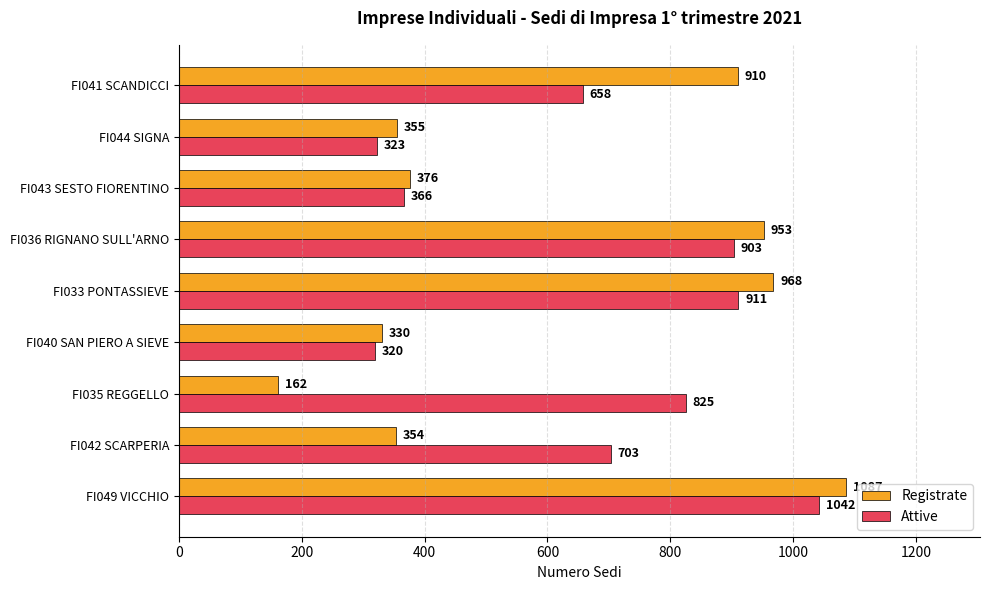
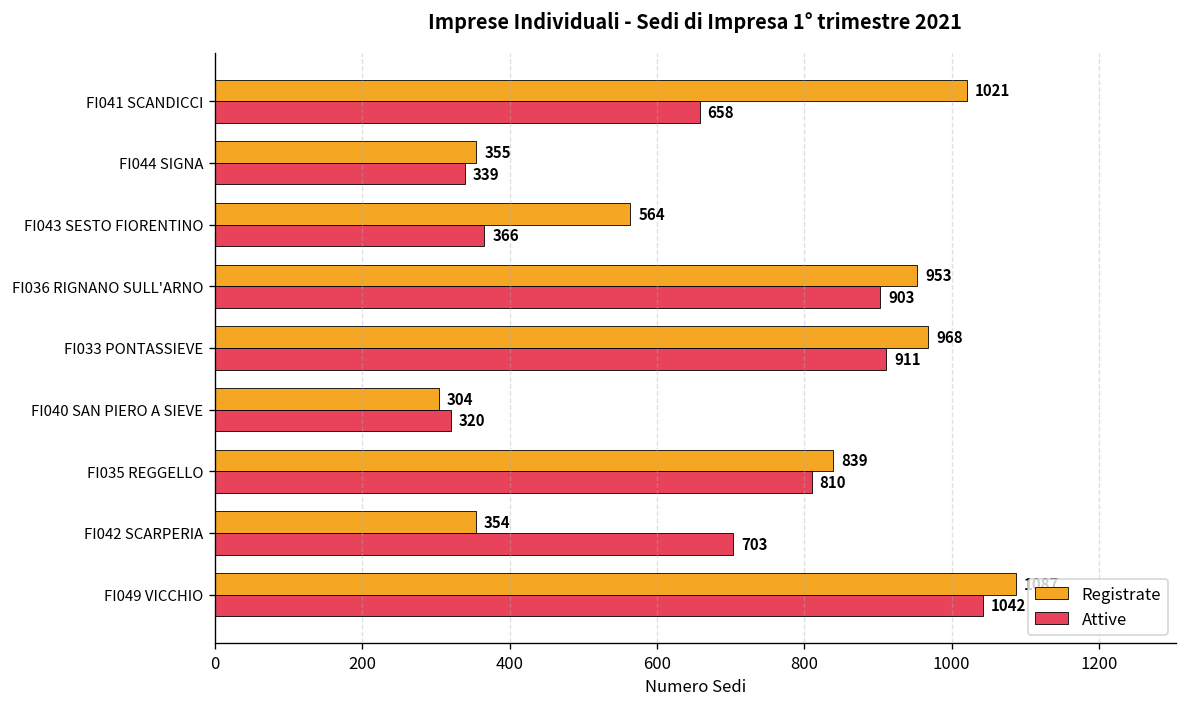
  {
    "Registrate": {
-     "FI041 SCANDICCI": 910,
+     "FI041 SCANDICCI": 1021,
      "FI044 SIGNA": 355,
-     "FI043 SESTO FIORENTINO": 376,
+     "FI043 SESTO FIORENTINO": 564,
      "FI036 RIGNANO SULL'ARNO": 953,
      "FI033 PONTASSIEVE": 968,
-     "FI040 SAN PIERO A SIEVE": 330,
-     "FI035 REGGELLO": 162,
+     "FI040 SAN PIERO A SIEVE": 304,
+     "FI035 REGGELLO": 839,
      "FI042 SCARPERIA": 354
    },
    "Attive": {
      "FI041 SCANDICCI": 658,
-     "FI044 SIGNA": 323,
+     "FI044 SIGNA": 339,
      "FI043 SESTO FIORENTINO": 366,
      "FI036 RIGNANO SULL'ARNO": 903,
      "FI033 PONTASSIEVE": 911,
      "FI040 SAN PIERO A SIEVE": 320,
-     "FI035 REGGELLO": 825,
+     "FI035 REGGELLO": 810,
      "FI042 SCARPERIA": 703,
      "FI049 VICCHIO": 1042
    }
  }
